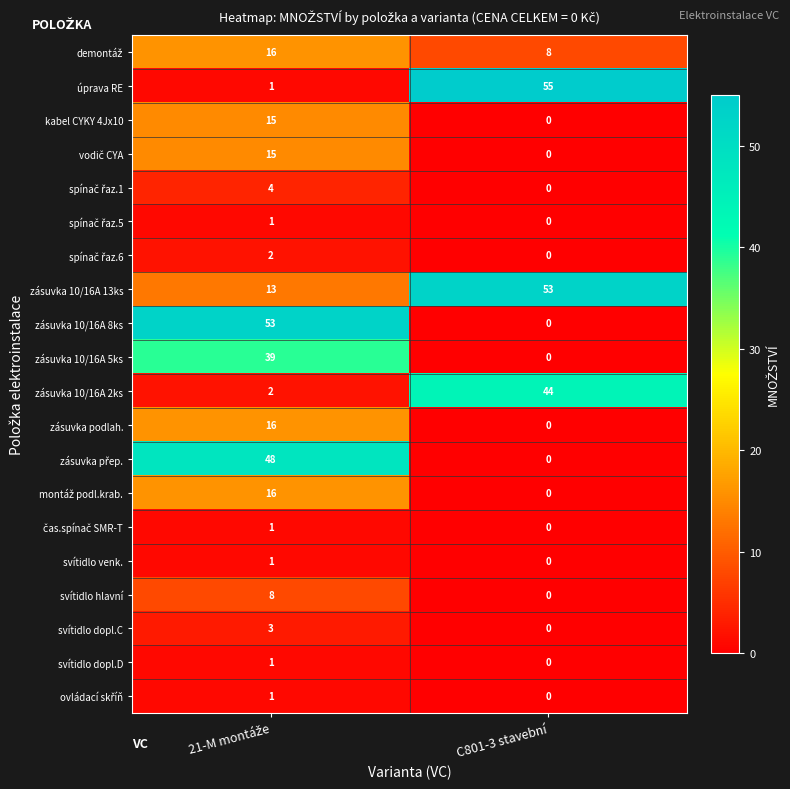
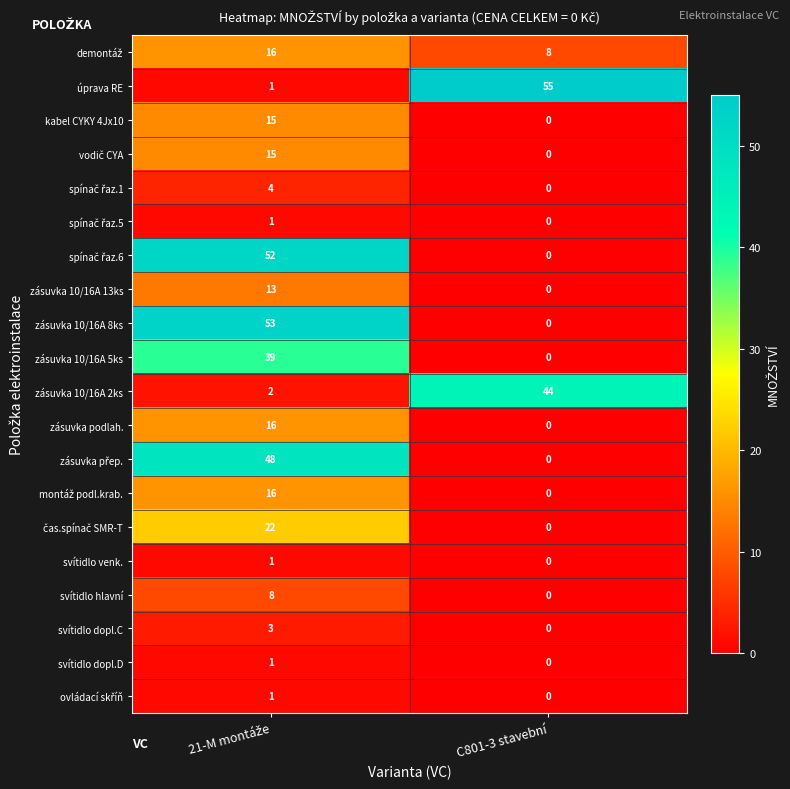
  {
    "demontáž": {
      "21-M montáže": 16,
      "C801-3 stavební": 8
    },
    "úprava RE": {
      "21-M montáže": 1,
      "C801-3 stavební": 55
    },
    "kabel CYKY 4Jx10": {
      "21-M montáže": 15,
      "C801-3 stavební": 0
    },
    "vodič CYA": {
      "21-M montáže": 15,
      "C801-3 stavební": 0
    },
    "spínač řaz.1": {
      "21-M montáže": 4,
      "C801-3 stavební": 0
    },
    "spínač řaz.5": {
      "21-M montáže": 1,
      "C801-3 stavební": 0
    },
    "spínač řaz.6": {
-     "21-M montáže": 2,
+     "21-M montáže": 52,
      "C801-3 stavební": 0
    },
    "zásuvka 10/16A 13ks": {
      "21-M montáže": 13,
-     "C801-3 stavební": 53
+     "C801-3 stavební": 0
    },
    "zásuvka 10/16A 8ks": {
      "21-M montáže": 53,
      "C801-3 stavební": 0
    },
    "zásuvka 10/16A 5ks": {
      "21-M montáže": 39,
      "C801-3 stavební": 0
    },
    "zásuvka 10/16A 2ks": {
      "21-M montáže": 2,
      "C801-3 stavební": 44
    },
    "zásuvka podlah.": {
      "21-M montáže": 16,
      "C801-3 stavební": 0
    },
    "zásuvka přep.": {
      "21-M montáže": 48,
      "C801-3 stavební": 0
    },
    "montáž podl.krab.": {
      "21-M montáže": 16,
      "C801-3 stavební": 0
    },
    "čas.spínač SMR-T": {
-     "21-M montáže": 1,
+     "21-M montáže": 22,
      "C801-3 stavební": 0
    },
    "svítidlo venk.": {
      "21-M montáže": 1,
      "C801-3 stavební": 0
    },
    "svítidlo hlavní": {
      "21-M montáže": 8,
      "C801-3 stavební": 0
    },
    "svítidlo dopl.C": {
      "21-M montáže": 3,
      "C801-3 stavební": 0
    },
    "svítidlo dopl.D": {
      "21-M montáže": 1,
      "C801-3 stavební": 0
    },
    "ovládací skříň": {
      "21-M montáže": 1,
      "C801-3 stavební": 0
    }
  }
